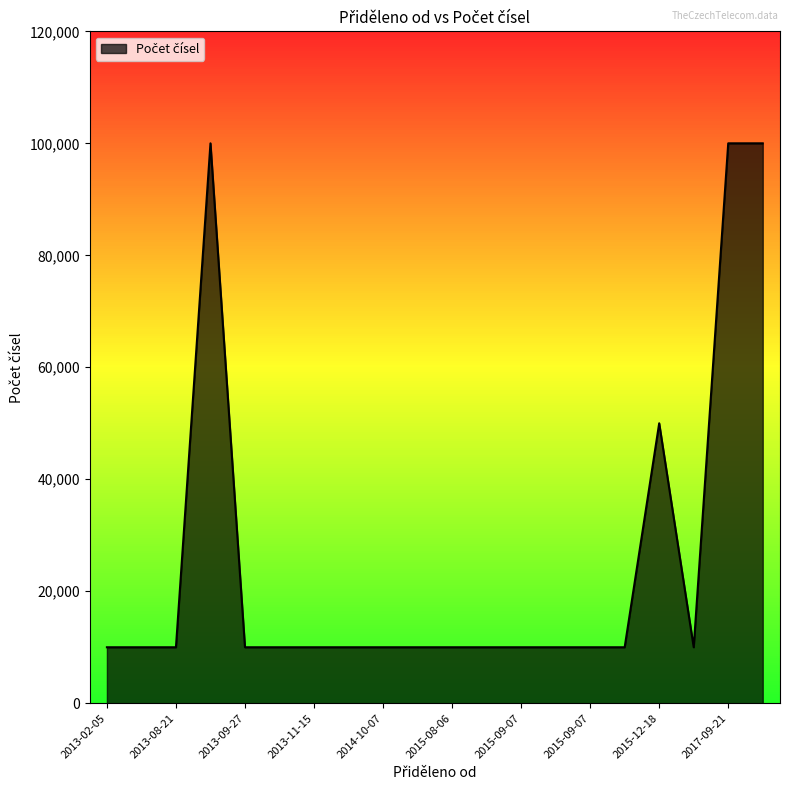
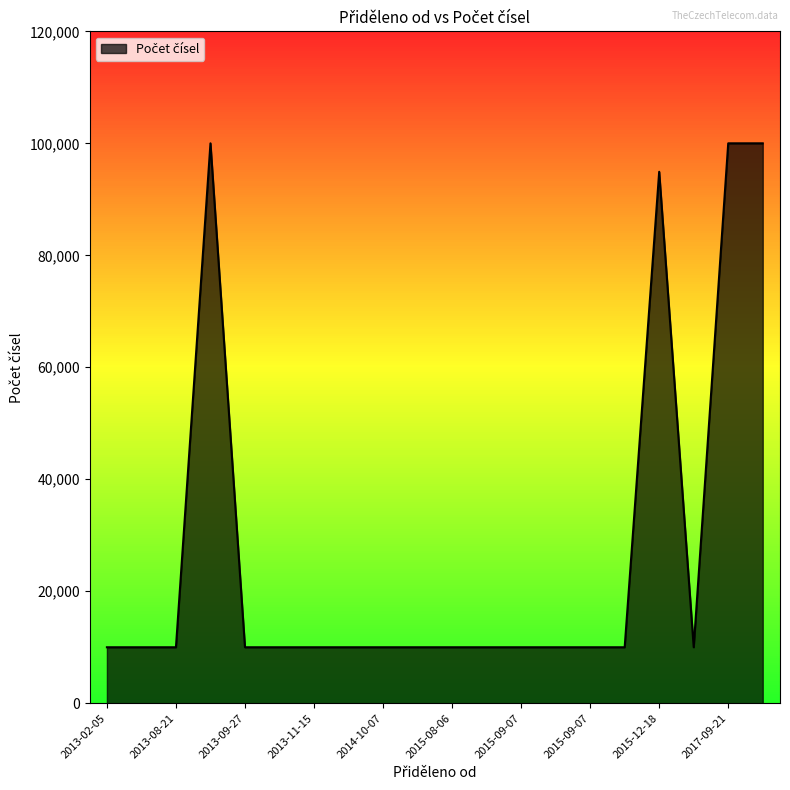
  {
    "2013-08-21": "10,000",
    "2015-08-06": "10,000",
-   "2015-12-18": "50,000",
+   "2015-12-18": "95,000",
    "2017-09-21": "100,000"
  }
